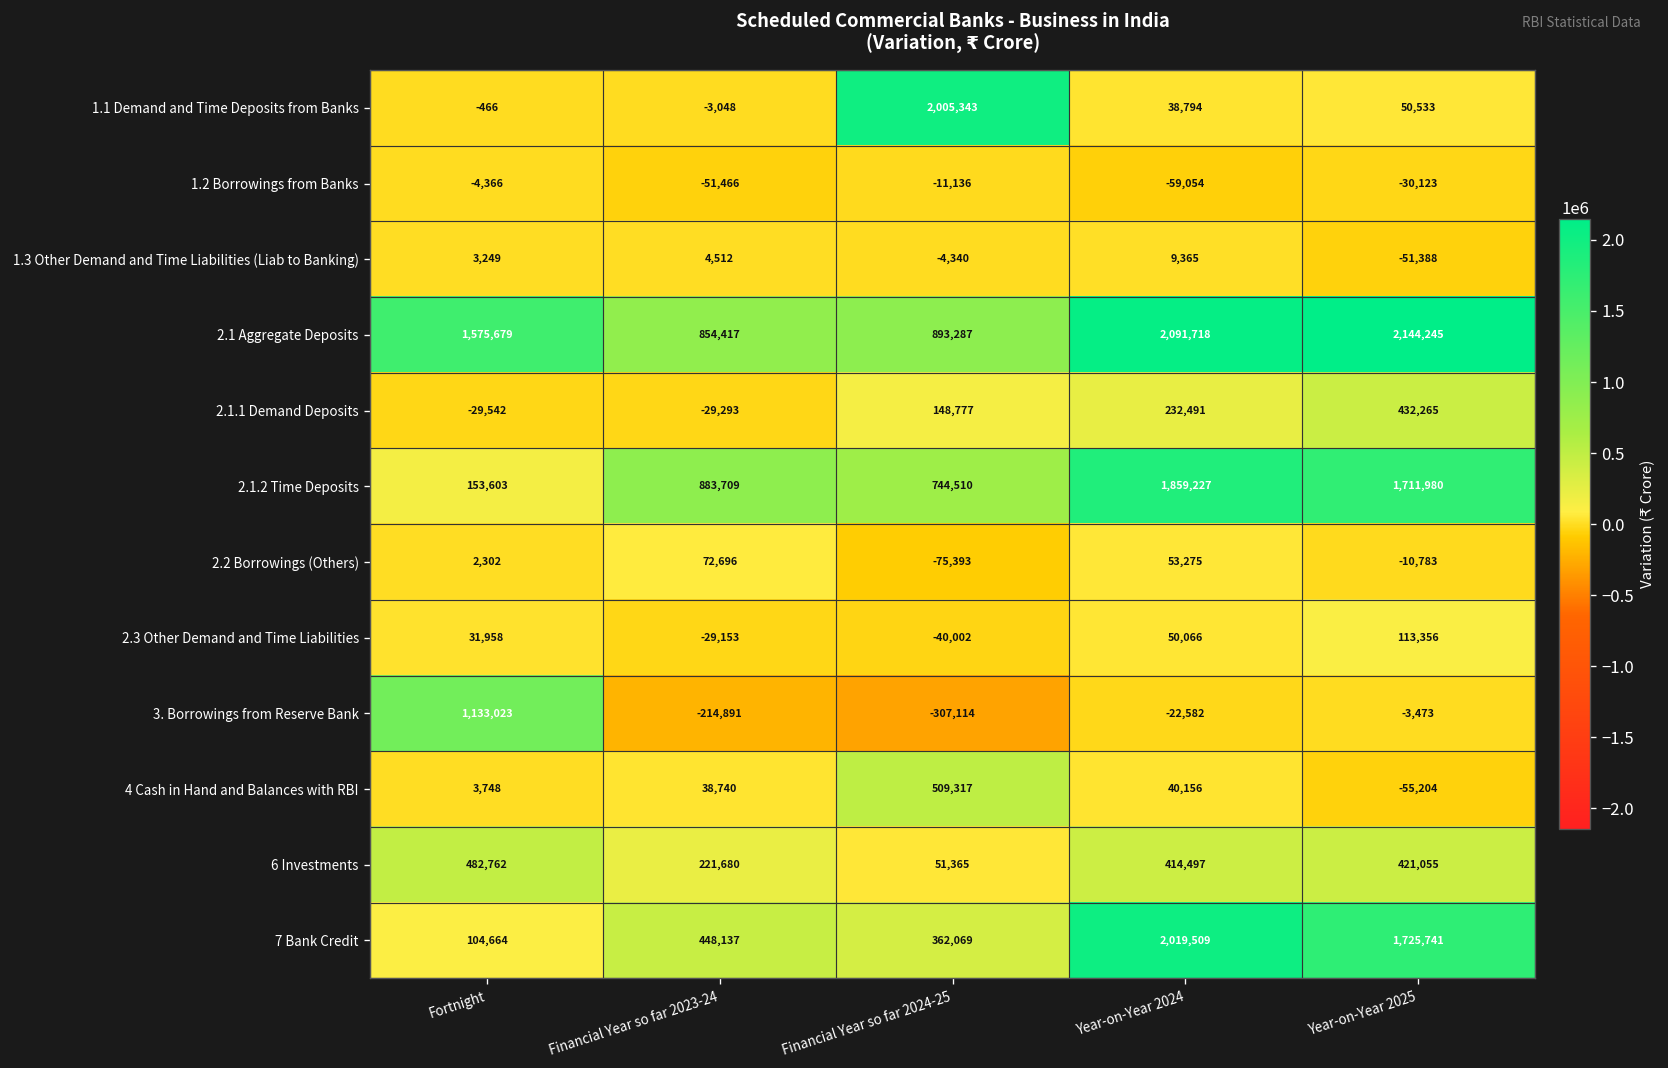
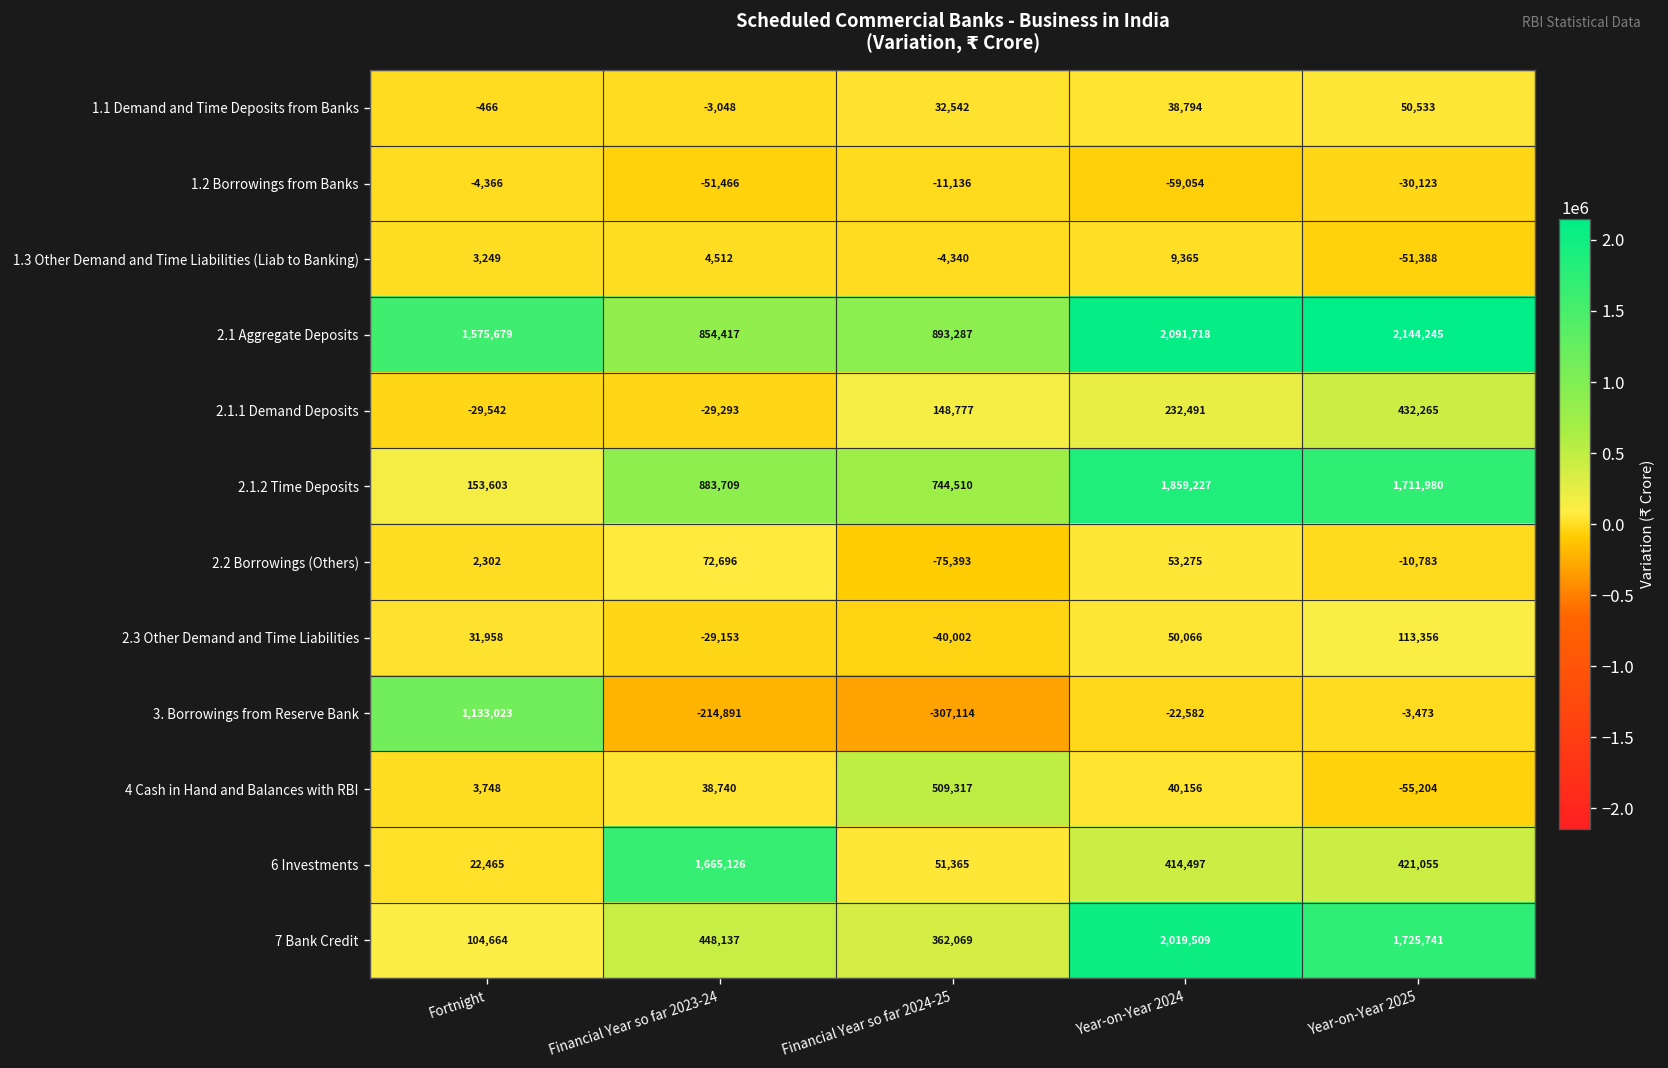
  {
    "1.1 Demand and Time Deposits from Banks": {
      "Fortnight": "-466",
      "Financial Year so far 2023-24": "-3,048",
-     "Financial Year so far 2024-25": "2,005,343",
+     "Financial Year so far 2024-25": "32,542",
      "Year-on-Year 2024": "38,794",
      "Year-on-Year 2025": "50,533"
    },
    "1.2 Borrowings from Banks": {
      "Fortnight": "-4,366",
      "Financial Year so far 2023-24": "-51,466",
      "Financial Year so far 2024-25": "-11,136",
      "Year-on-Year 2024": "-59,054",
      "Year-on-Year 2025": "-30,123"
    },
    "1.3 Other Demand and Time Liabilities (Liab to Banking)": {
      "Fortnight": "3,249",
      "Financial Year so far 2023-24": "4,512",
      "Financial Year so far 2024-25": "-4,340",
      "Year-on-Year 2024": "9,365",
      "Year-on-Year 2025": "-51,388"
    },
    "2.1 Aggregate Deposits": {
      "Fortnight": "1,575,679",
      "Financial Year so far 2023-24": "854,417",
      "Financial Year so far 2024-25": "893,287",
      "Year-on-Year 2024": "2,091,718",
      "Year-on-Year 2025": "2,144,245"
    },
    "2.1.1 Demand Deposits": {
      "Fortnight": "-29,542",
      "Financial Year so far 2023-24": "-29,293",
      "Financial Year so far 2024-25": "148,777",
      "Year-on-Year 2024": "232,491",
      "Year-on-Year 2025": "432,265"
    },
    "2.1.2 Time Deposits": {
      "Fortnight": "153,603",
      "Financial Year so far 2023-24": "883,709",
      "Financial Year so far 2024-25": "744,510",
      "Year-on-Year 2024": "1,859,227",
      "Year-on-Year 2025": "1,711,980"
    },
    "2.2 Borrowings (Others)": {
      "Fortnight": "2,302",
      "Financial Year so far 2023-24": "72,696",
      "Financial Year so far 2024-25": "-75,393",
      "Year-on-Year 2024": "53,275",
      "Year-on-Year 2025": "-10,783"
    },
    "2.3 Other Demand and Time Liabilities": {
      "Fortnight": "31,958",
      "Financial Year so far 2023-24": "-29,153",
      "Financial Year so far 2024-25": "-40,002",
      "Year-on-Year 2024": "50,066",
      "Year-on-Year 2025": "113,356"
    },
    "3. Borrowings from Reserve Bank": {
      "Fortnight": "1,133,023",
      "Financial Year so far 2023-24": "-214,891",
      "Financial Year so far 2024-25": "-307,114",
      "Year-on-Year 2024": "-22,582",
      "Year-on-Year 2025": "-3,473"
    },
    "4 Cash in Hand and Balances with RBI": {
      "Fortnight": "3,748",
      "Financial Year so far 2023-24": "38,740",
      "Financial Year so far 2024-25": "509,317",
      "Year-on-Year 2024": "40,156",
      "Year-on-Year 2025": "-55,204"
    },
    "6 Investments": {
-     "Fortnight": "482,762",
-     "Financial Year so far 2023-24": "221,680",
+     "Fortnight": "22,465",
+     "Financial Year so far 2023-24": "1,665,126",
      "Financial Year so far 2024-25": "51,365",
      "Year-on-Year 2024": "414,497",
      "Year-on-Year 2025": "421,055"
    },
    "7 Bank Credit": {
      "Fortnight": "104,664",
      "Financial Year so far 2023-24": "448,137",
      "Financial Year so far 2024-25": "362,069",
      "Year-on-Year 2024": "2,019,509",
      "Year-on-Year 2025": "1,725,741"
    }
  }
